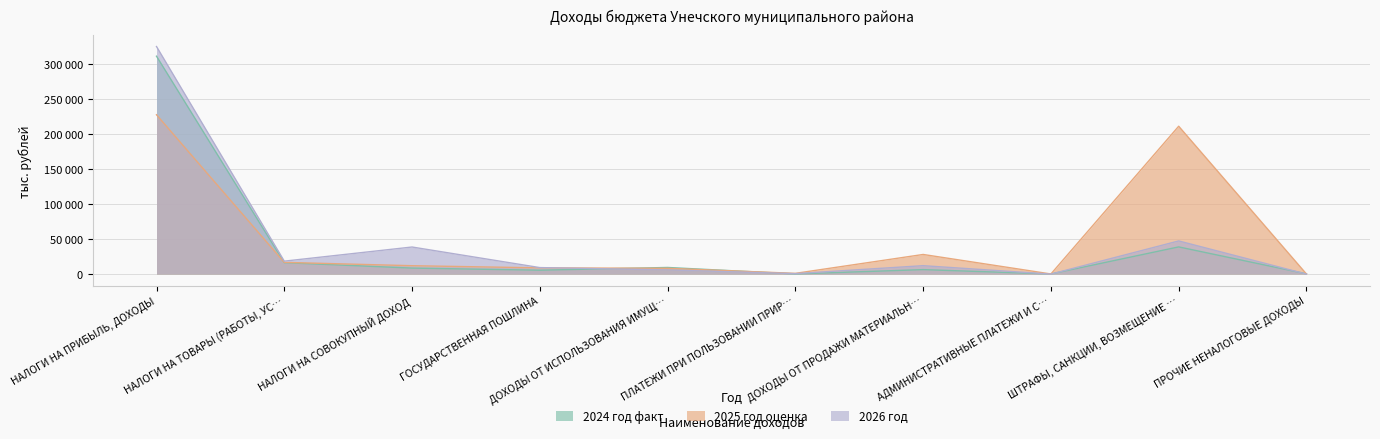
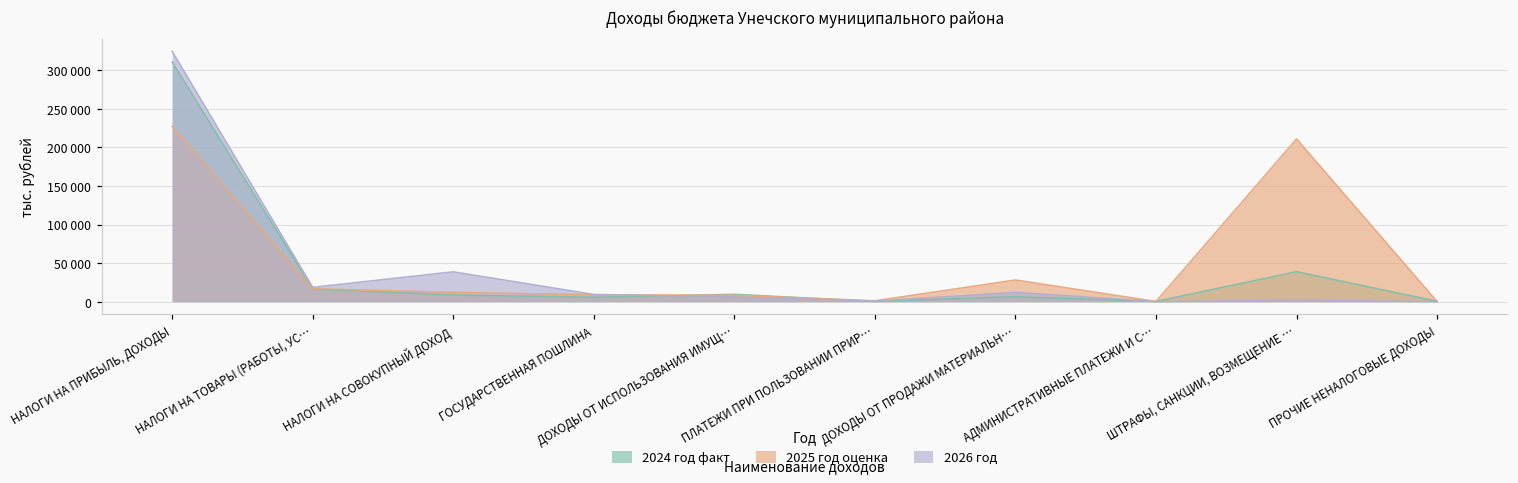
  {
    "2024 год факт": {
      "НАЛОГИ НА ПРИБЫЛЬ, ДОХОДЫ": 310000,
      "ДОХОДЫ ОТ ПРОДАЖИ МАТЕРИАЛЬН…": 10000,
      "ШТРАФЫ, САНКЦИИ, ВОЗМЕЩЕНИЕ …": 40000
    },
    "2025 год оценка": {
      "НАЛОГИ НА ПРИБЫЛЬ, ДОХОДЫ": 230000,
      "ДОХОДЫ ОТ ПРОДАЖИ МАТЕРИАЛЬН…": 30000,
      "ШТРАФЫ, САНКЦИИ, ВОЗМЕЩЕНИЕ …": 210000
    },
    "2026 год": {
      "НАЛОГИ НА ПРИБЫЛЬ, ДОХОДЫ": 320000,
      "НАЛОГИ НА СОВОКУПНЫЙ ДОХОД": 40000,
      "ДОХОДЫ ОТ ПРОДАЖИ МАТЕРИАЛЬН…": 10000,
-     "ШТРАФЫ, САНКЦИИ, ВОЗМЕЩЕНИЕ …": 50000
+     "ШТРАФЫ, САНКЦИИ, ВОЗМЕЩЕНИЕ …": 0
    }
  }
